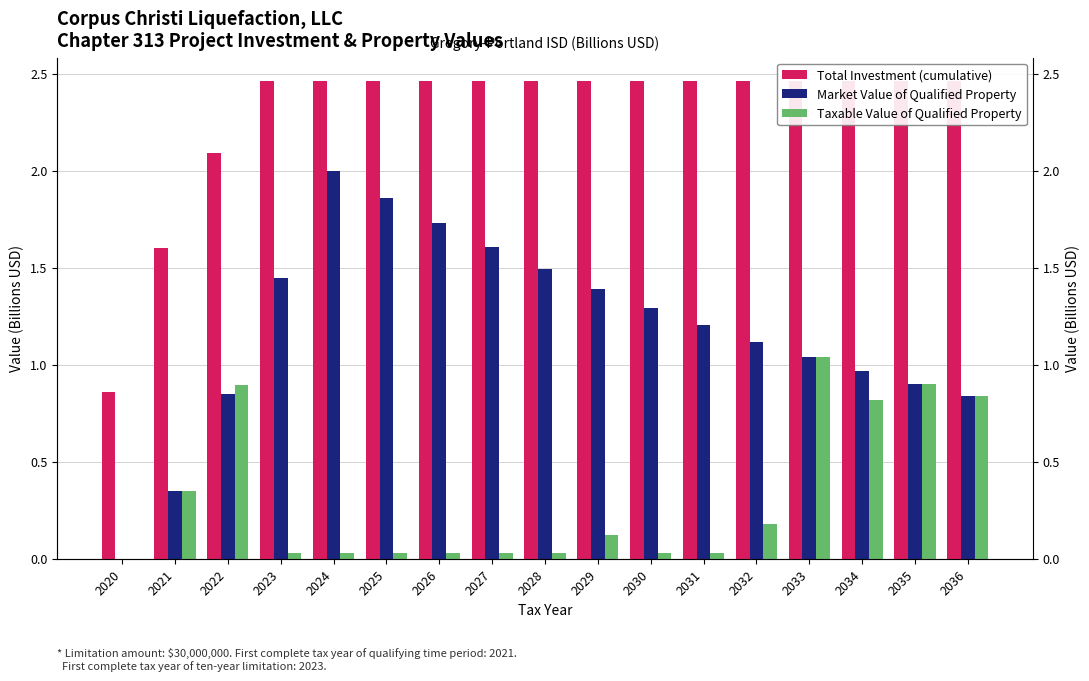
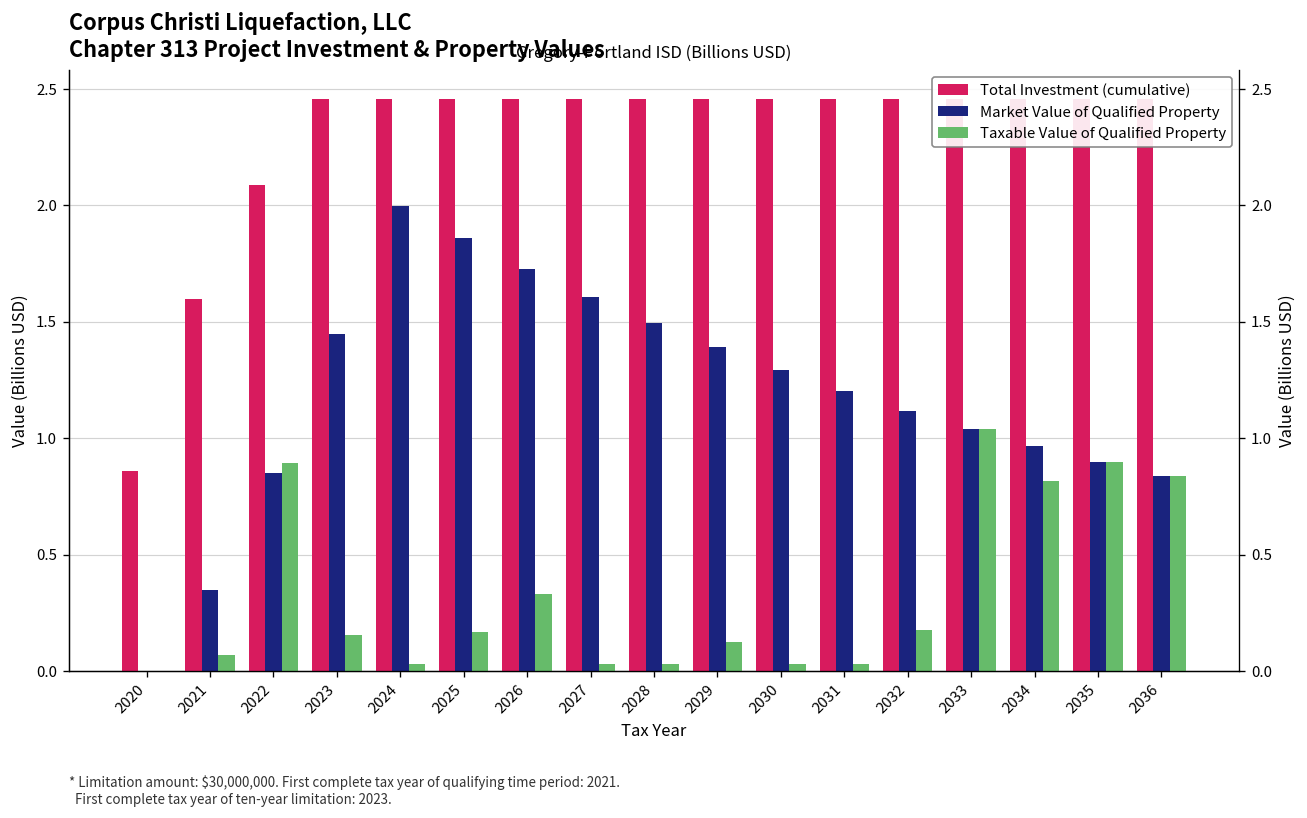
  {
    "Total Investment (cumulative)": {
      "2020": 0.86,
      "2021": 1.60,
      "2022": 2.09,
      "2023": 2.46,
      "2024": 2.46,
      "2025": 2.46,
      "2026": 2.46,
      "2027": 2.46,
      "2028": 2.46,
      "2029": 2.46,
      "2030": 2.46,
      "2031": 2.46,
      "2032": 2.46
    },
    "Market Value of Qualified Property": {
      "2020": 0.00,
      "2021": 0.35,
      "2022": 0.85,
      "2023": 1.45,
      "2024": 2.00,
      "2025": 1.86,
      "2026": 1.73,
      "2027": 1.61,
      "2028": 1.50,
      "2029": 1.39,
      "2030": 1.29,
      "2031": 1.20,
      "2032": 1.12,
      "2033": 1.04,
      "2034": 0.97,
      "2035": 0.90,
      "2036": 0.84
    },
    "Taxable Value of Qualified Property": {
      "2020": 0.00,
-     "2021": 0.35,
+     "2021": 0.07,
      "2022": 0.89,
-     "2023": 0.03,
+     "2023": 0.16,
      "2024": 0.03,
-     "2025": 0.03,
-     "2026": 0.03,
+     "2025": 0.17,
+     "2026": 0.33,
      "2027": 0.03,
      "2028": 0.03,
      "2029": 0.12,
      "2030": 0.03,
      "2031": 0.03,
      "2032": 0.18,
      "2033": 1.04,
      "2034": 0.82,
      "2035": 0.90,
      "2036": 0.84
    }
  }
